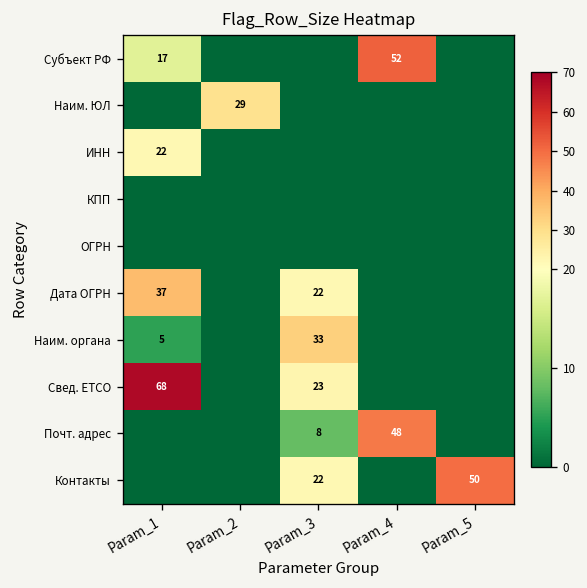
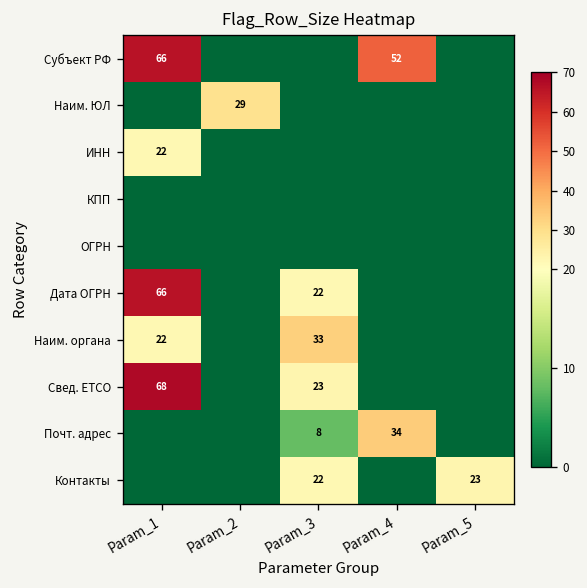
  {
    "Субъект РФ": {
-     "Param_1": 17,
+     "Param_1": 66,
      "Param_4": 52
    },
    "Наим. ЮЛ": {
      "Param_2": 29
    },
    "ИНН": {
      "Param_1": 22
    },
    "Дата ОГРН": {
-     "Param_1": 37,
+     "Param_1": 66,
      "Param_3": 22
    },
    "Наим. органа": {
-     "Param_1": 5,
+     "Param_1": 22,
      "Param_3": 33
    },
    "Свед. ЕТСО": {
      "Param_1": 68,
      "Param_3": 23
    },
    "Почт. адрес": {
      "Param_3": 8,
-     "Param_4": 48
+     "Param_4": 34
    },
    "Контакты": {
      "Param_3": 22,
-     "Param_5": 50
+     "Param_5": 23
    }
  }
